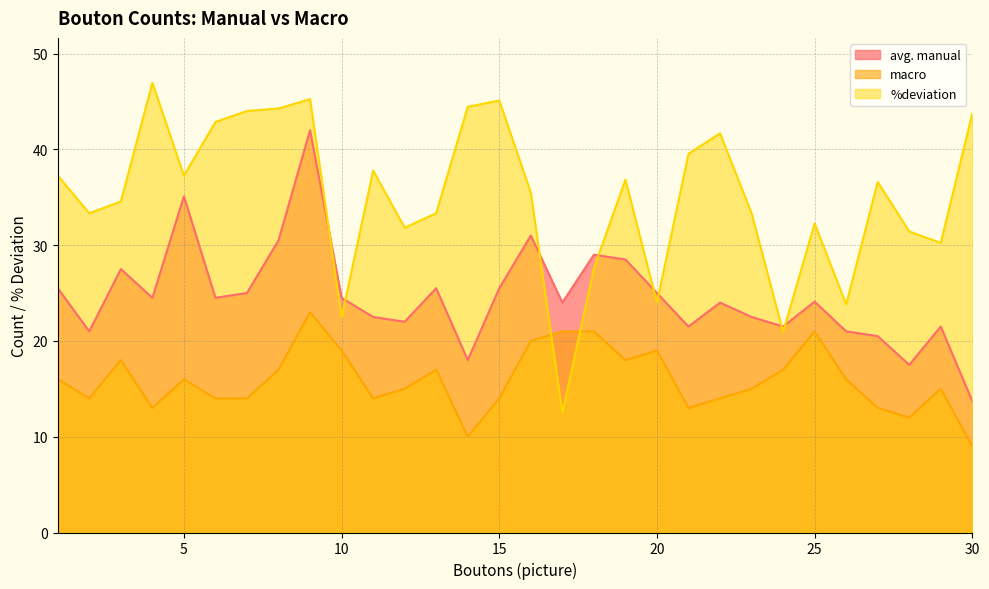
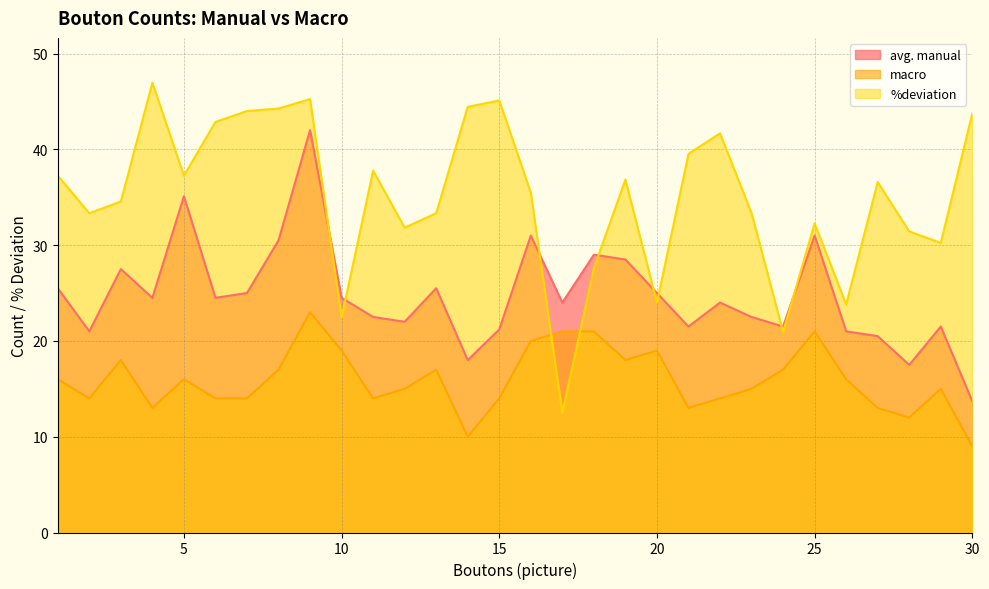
  {
    "avg. manual": {
      "5": 35,
      "10": 25,
-     "15": 26,
+     "15": 21,
      "20": 25,
-     "25": 24,
+     "25": 31,
      "30": 14
    }
  }
